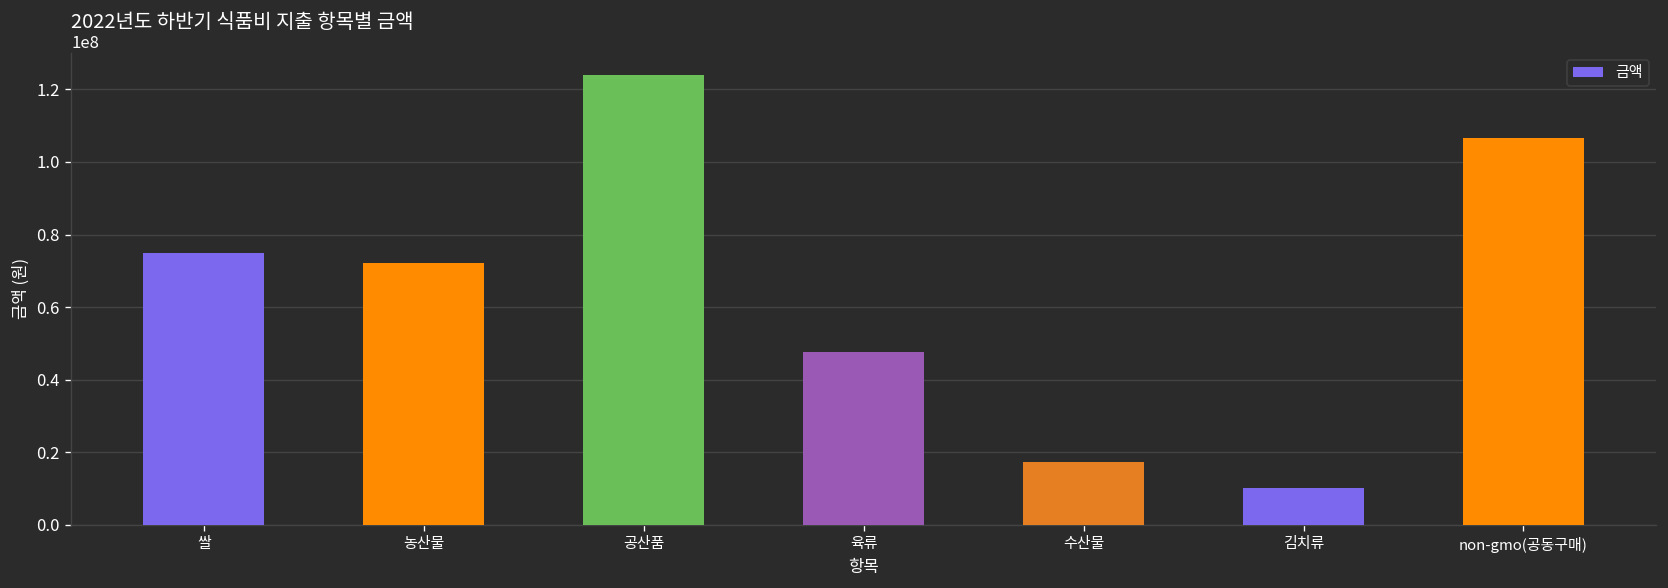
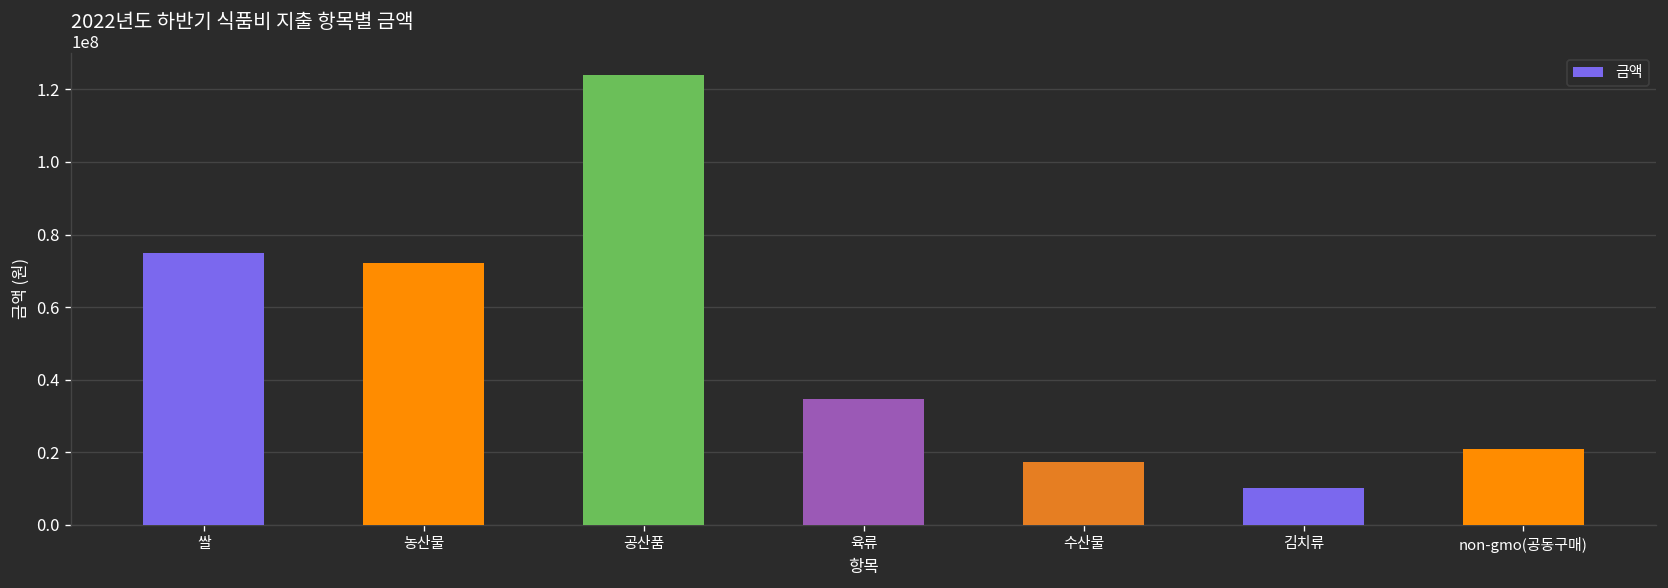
  {
    "쌀": 75000000,
    "농산물": 72000000,
    "공산품": 124000000,
-   "육류": 48000000,
+   "육류": 35000000,
    "수산물": 17000000,
    "김치류": 10000000,
-   "non-gmo(공동구매)": 107000000
+   "non-gmo(공동구매)": 21000000
  }
